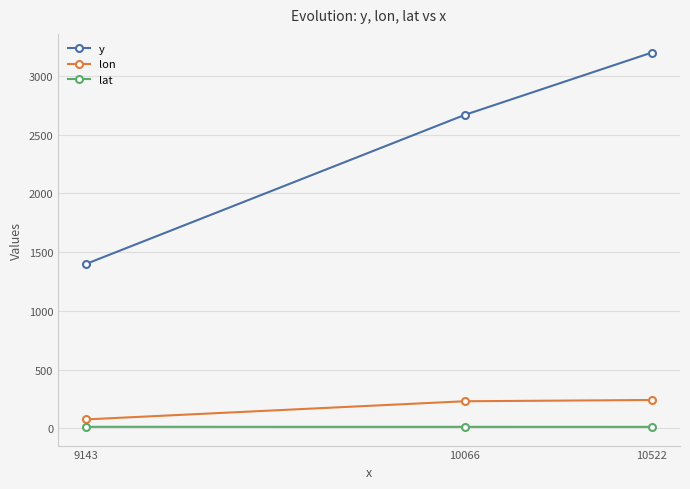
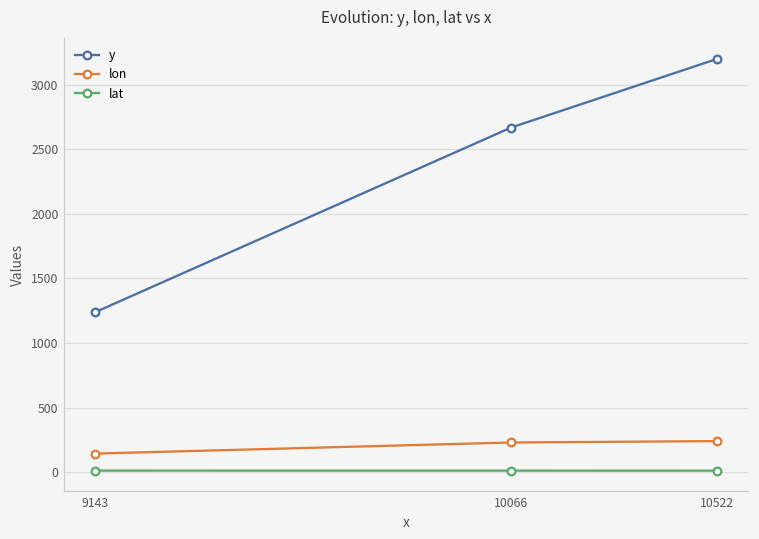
  {
    "y": {
-     "9143": 1400,
+     "9143": 1240,
      "10066": 2670,
      "10522": 3200
    },
    "lon": {
-     "9143": 80,
+     "9143": 140,
      "10066": 230,
      "10522": 240
    },
    "lat": {
      "9143": 10,
      "10066": 10,
      "10522": 10
    }
  }
